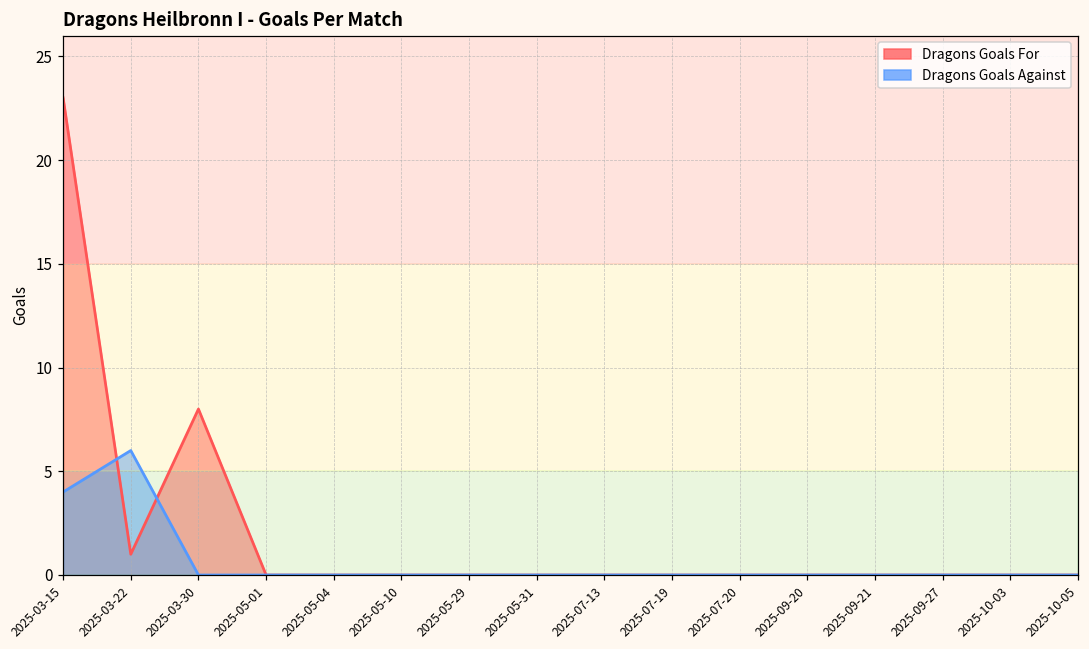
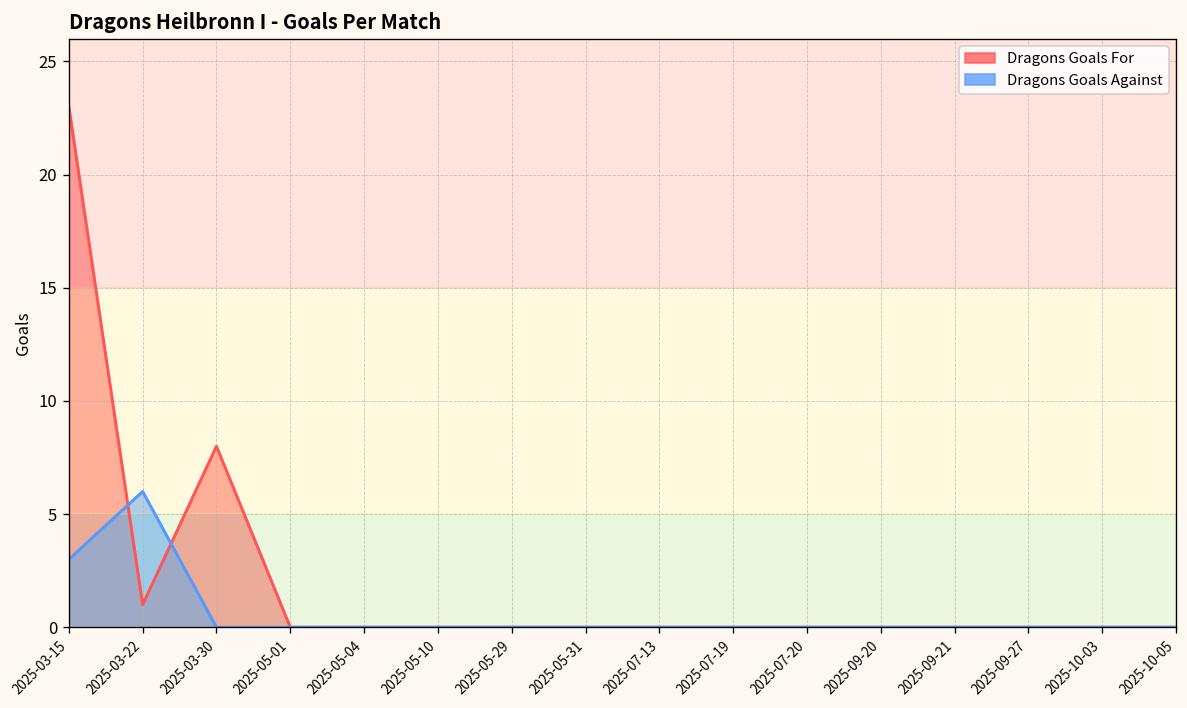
  {
    "Dragons Goals For": {
      "2025-03-15": 23,
      "2025-03-22": 1,
      "2025-03-30": 8
    },
    "Dragons Goals Against": {
-     "2025-03-15": 4,
+     "2025-03-15": 3,
      "2025-03-22": 6,
      "2025-03-30": 0
    }
  }
